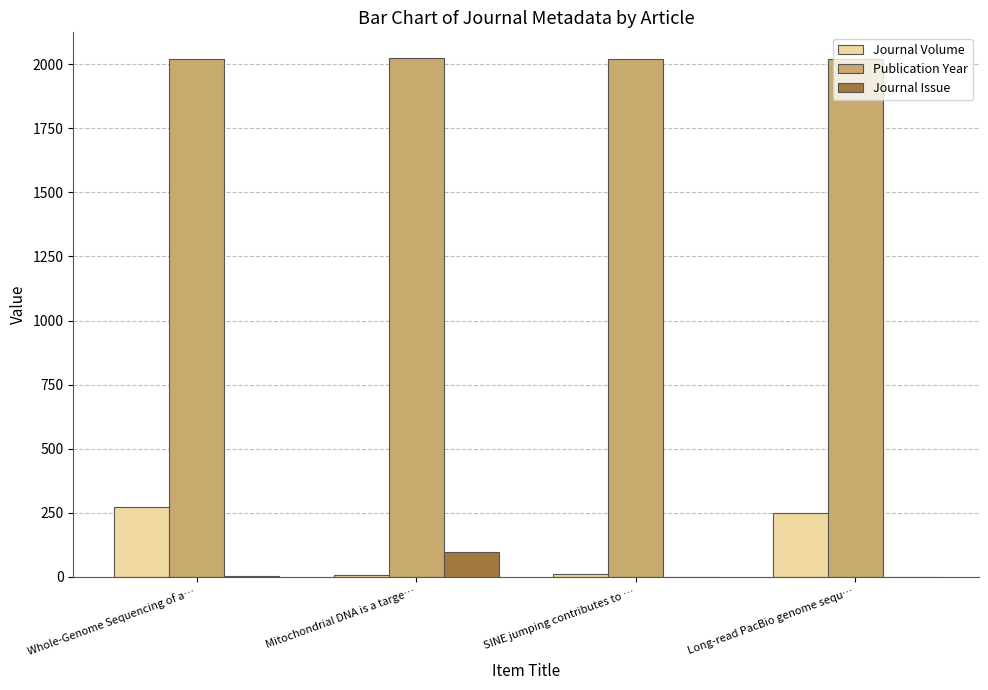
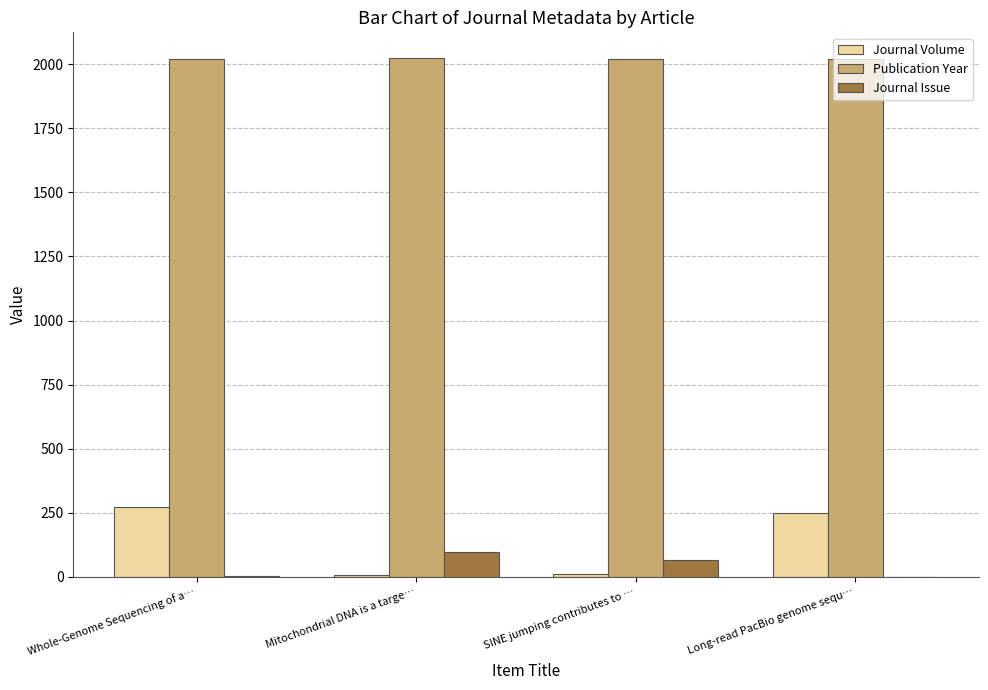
  {
    "Journal Volume": {
      "Whole-Genome Sequencing of a…": 270,
      "SINE jumping contributes to …": 10,
      "Long-read PacBio genome sequ…": 250
    },
    "Publication Year": {
      "Whole-Genome Sequencing of a…": 2020,
      "Mitochondrial DNA is a targe…": 2020,
      "SINE jumping contributes to …": 2020
    },
    "Journal Issue": {
      "Mitochondrial DNA is a targe…": 100,
-     "SINE jumping contributes to …": 0
+     "SINE jumping contributes to …": 70
    }
  }
